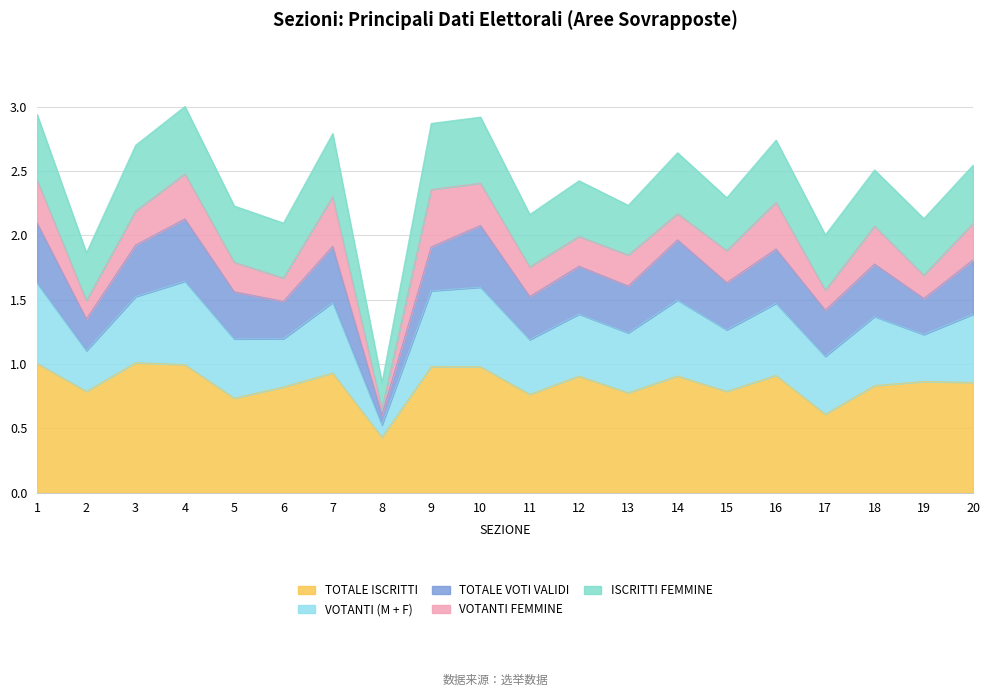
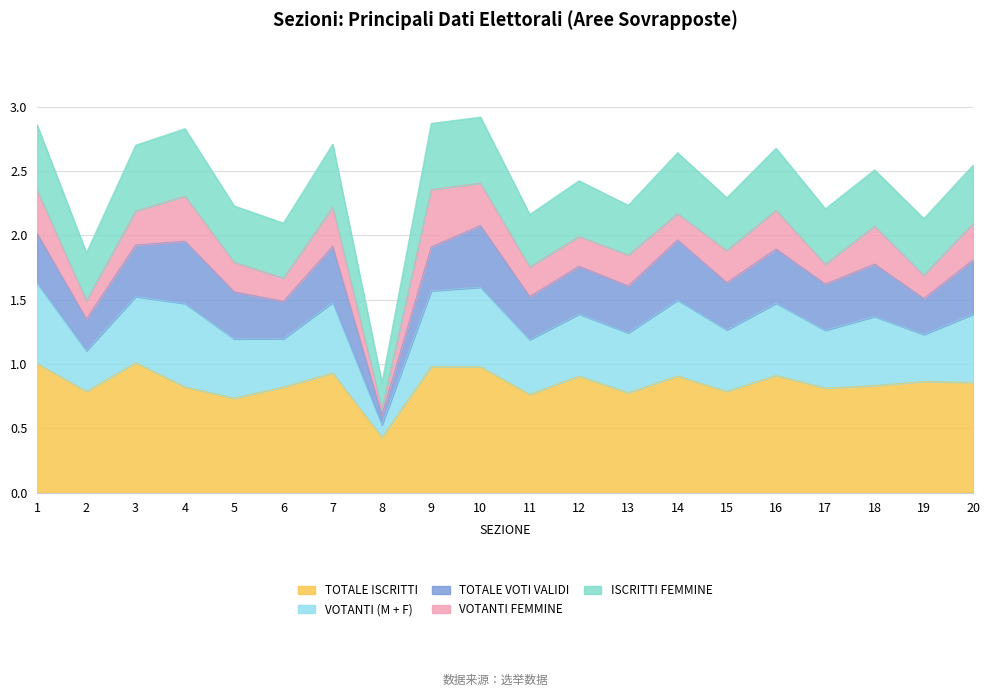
  {
    "TOTALE ISCRITTI": {
      "1": 1.01,
      "2": 0.79,
      "3": 1.01,
-     "4": 1.00,
+     "4": 0.82,
      "5": 0.74,
      "6": 0.82,
      "7": 0.93,
      "8": 0.43,
      "9": 0.98,
      "10": 0.98,
      "11": 0.77,
      "12": 0.91,
      "13": 0.78,
      "14": 0.91,
      "15": 0.79,
      "16": 0.91,
-     "17": 0.61,
+     "17": 0.81,
      "18": 0.83,
      "19": 0.87,
      "20": 0.86
    },
    "TOTALE VOTI VALIDI": {
-     "1": 0.47,
+     "1": 0.39,
      "2": 0.25,
      "3": 0.40,
      "4": 0.48,
      "5": 0.37,
      "6": 0.29,
      "7": 0.44,
      "8": 0.08,
      "9": 0.34,
      "10": 0.48,
      "11": 0.33,
      "12": 0.37,
      "13": 0.36,
      "14": 0.47,
      "15": 0.37,
      "16": 0.42,
      "17": 0.36,
      "18": 0.41,
      "19": 0.28,
      "20": 0.42
    },
    "VOTANTI FEMMINE": {
      "1": 0.33,
      "2": 0.14,
      "3": 0.26,
      "4": 0.35,
      "5": 0.23,
      "6": 0.18,
-     "7": 0.39,
+     "7": 0.30,
      "8": 0.05,
      "9": 0.45,
      "10": 0.33,
      "11": 0.23,
      "12": 0.23,
      "13": 0.24,
      "14": 0.20,
      "15": 0.25,
-     "16": 0.36,
+     "16": 0.30,
      "17": 0.16,
      "18": 0.29,
      "19": 0.18,
      "20": 0.28
    }
  }
